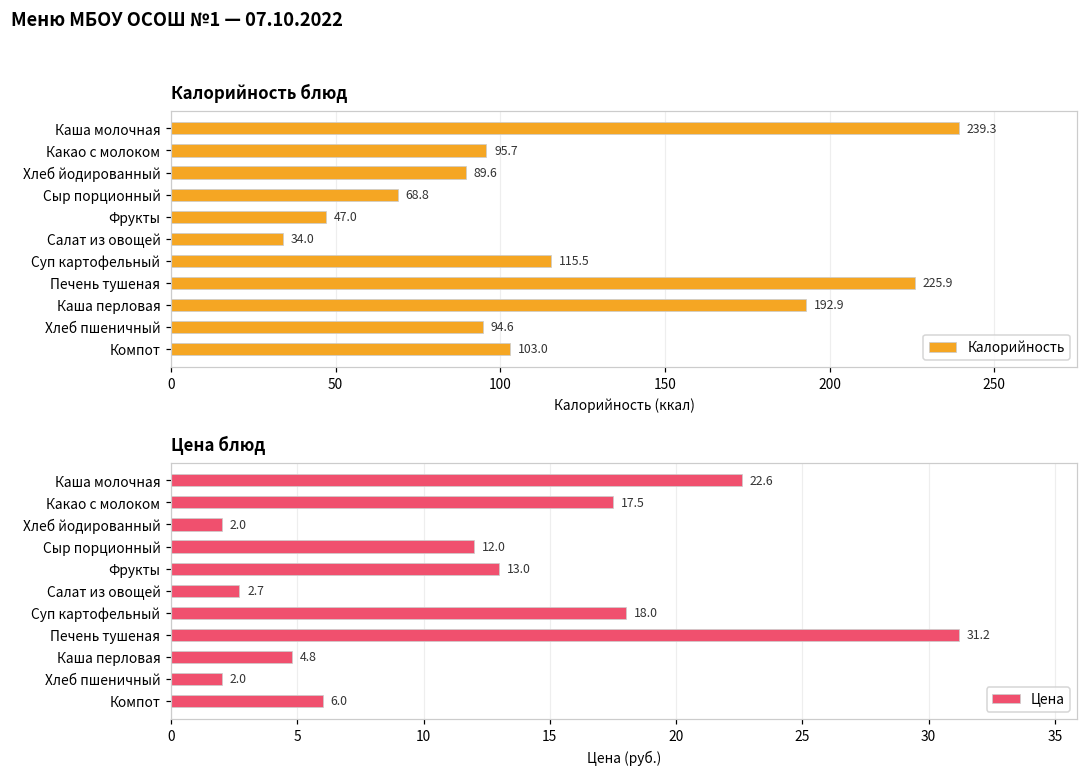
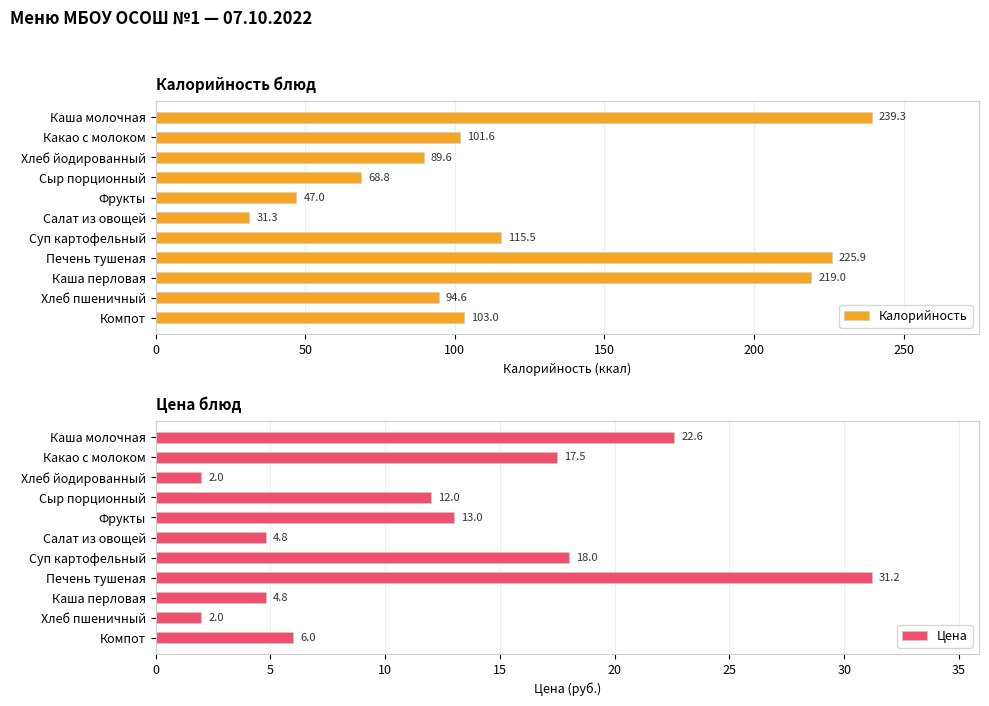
  {
    "Калорийность блюд": {
      "Каша молочная": 239.3,
-     "Какао с молоком": 95.7,
+     "Какао с молоком": 101.6,
      "Хлеб йодированный": 89.6,
      "Сыр порционный": 68.8,
      "Фрукты": 47.0,
-     "Салат из овощей": 34.0,
+     "Салат из овощей": 31.3,
      "Суп картофельный": 115.5,
      "Печень тушеная": 225.9,
-     "Каша перловая": 192.9,
+     "Каша перловая": 219.0,
      "Хлеб пшеничный": 94.6,
      "Компот": 103.0
    },
    "Цена блюд": {
      "Каша молочная": 22.6,
      "Какао с молоком": 17.5,
      "Хлеб йодированный": 2.0,
      "Сыр порционный": 12.0,
      "Фрукты": 13.0,
-     "Салат из овощей": 2.7,
+     "Салат из овощей": 4.8,
      "Суп картофельный": 18.0,
      "Печень тушеная": 31.2,
      "Каша перловая": 4.8,
      "Хлеб пшеничный": 2.0,
      "Компот": 6.0
    }
  }
